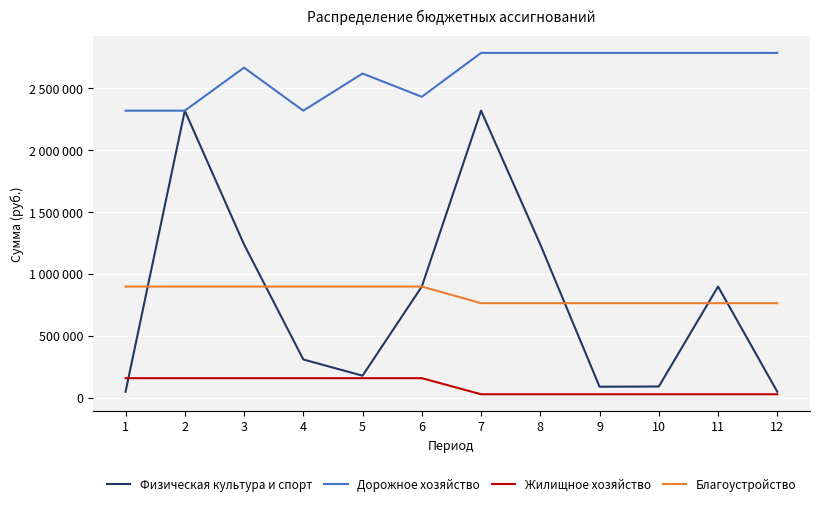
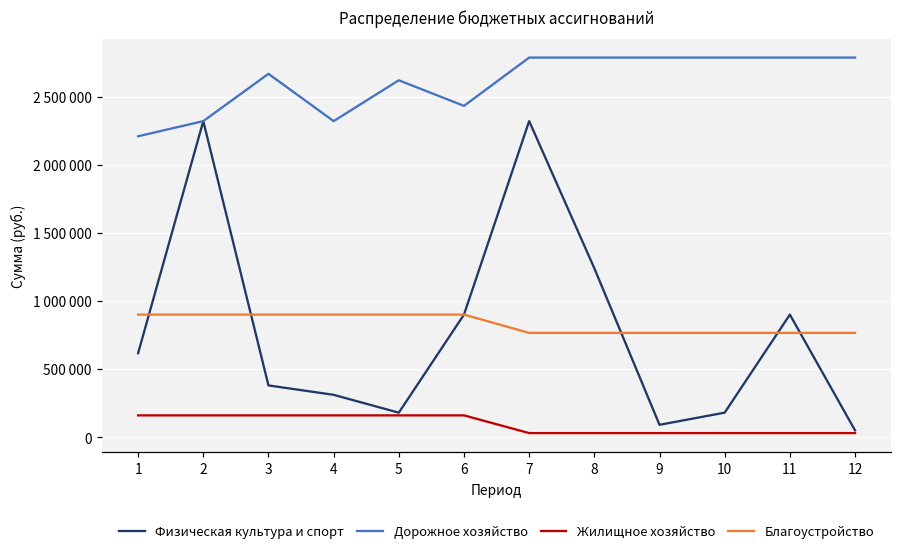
  {
    "Физическая культура и спорт": {
-     "1": 50000,
-     "3": 1240000,
+     "1": 620000,
+     "3": 380000,
      "4": 310000,
      "7": 2320000,
      "8": 1240000,
      "9": 90000,
-     "10": 90000,
+     "10": 180000,
      "11": 900000
    },
    "Дорожное хозяйство": {
-     "1": 2320000,
+     "1": 2210000,
      "3": 2670000,
      "4": 2320000,
      "5": 2620000,
      "6": 2430000,
      "7": 2790000,
      "8": 2790000,
      "9": 2790000,
      "10": 2790000,
      "11": 2790000,
      "12": 2790000
    },
    "Жилищное хозяйство": {
      "1": 160000,
      "2": 160000,
      "3": 160000,
      "4": 160000,
      "6": 160000,
      "7": 30000,
      "8": 30000,
      "9": 30000,
      "10": 30000,
      "11": 30000
    },
    "Благоустройство": {
      "1": 900000,
      "2": 900000,
      "3": 900000,
      "4": 900000,
      "5": 900000,
      "7": 770000,
      "8": 770000,
      "9": 770000,
      "10": 770000,
      "11": 770000,
      "12": 770000
    }
  }
